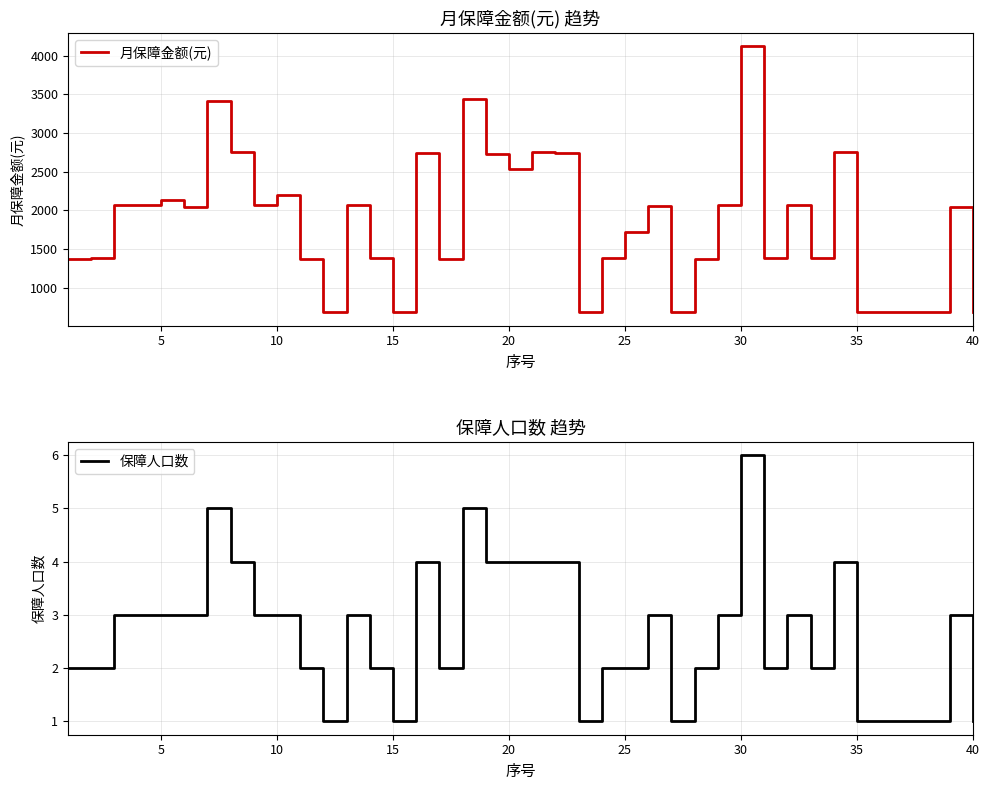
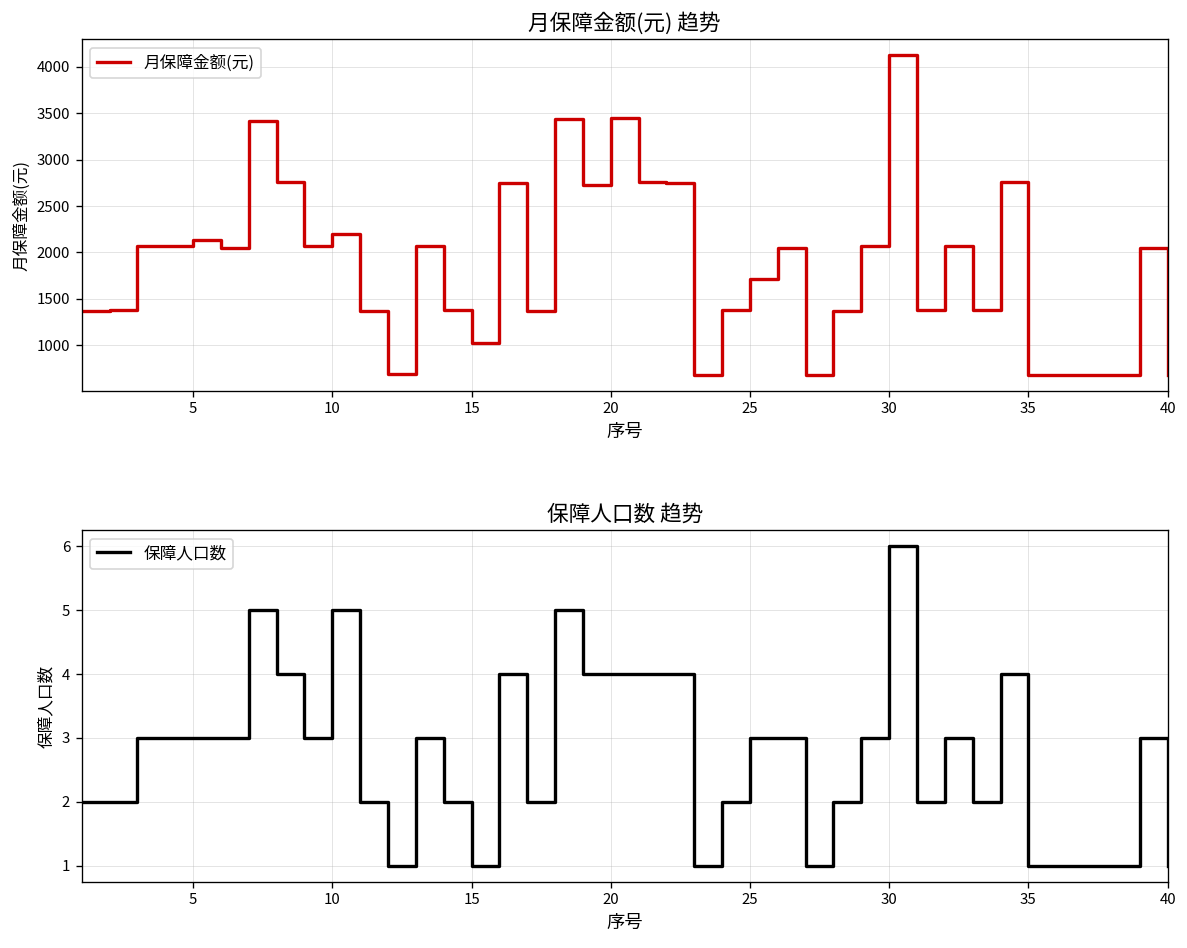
  {
    "月保障金额(元) 趋势": {
      "5": 2100,
      "10": 2200,
-     "15": 700,
-     "20": 2500,
+     "15": 1000,
+     "20": 3500,
      "25": 1700,
      "30": 4100,
      "35": 700,
      "40": 700
    },
    "保障人口数 趋势": {
      "5": 3,
-     "10": 3,
+     "10": 5,
      "15": 1,
      "20": 4,
-     "25": 2,
+     "25": 3,
      "30": 6,
      "35": 1,
      "40": 1
    }
  }
